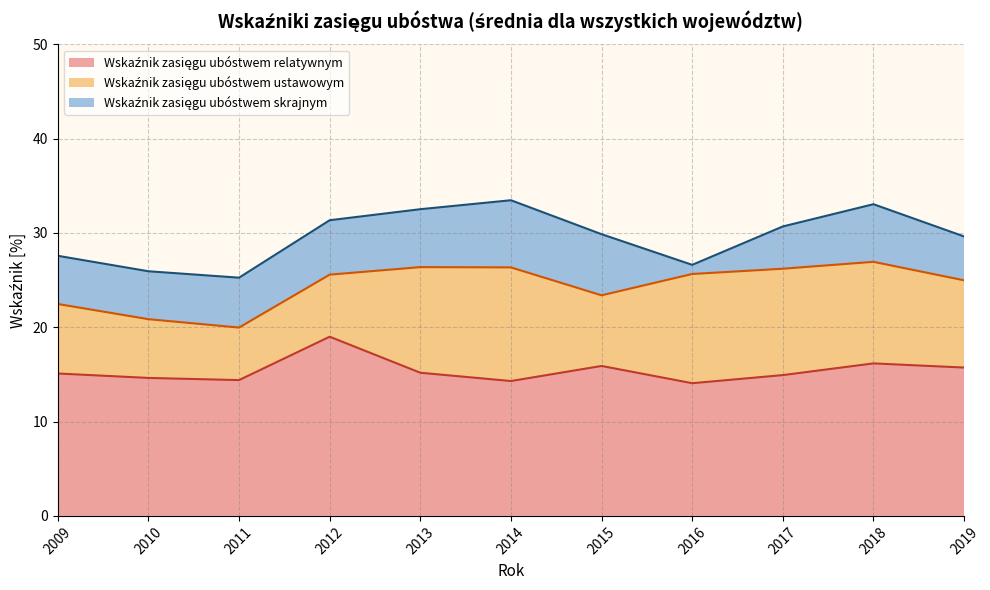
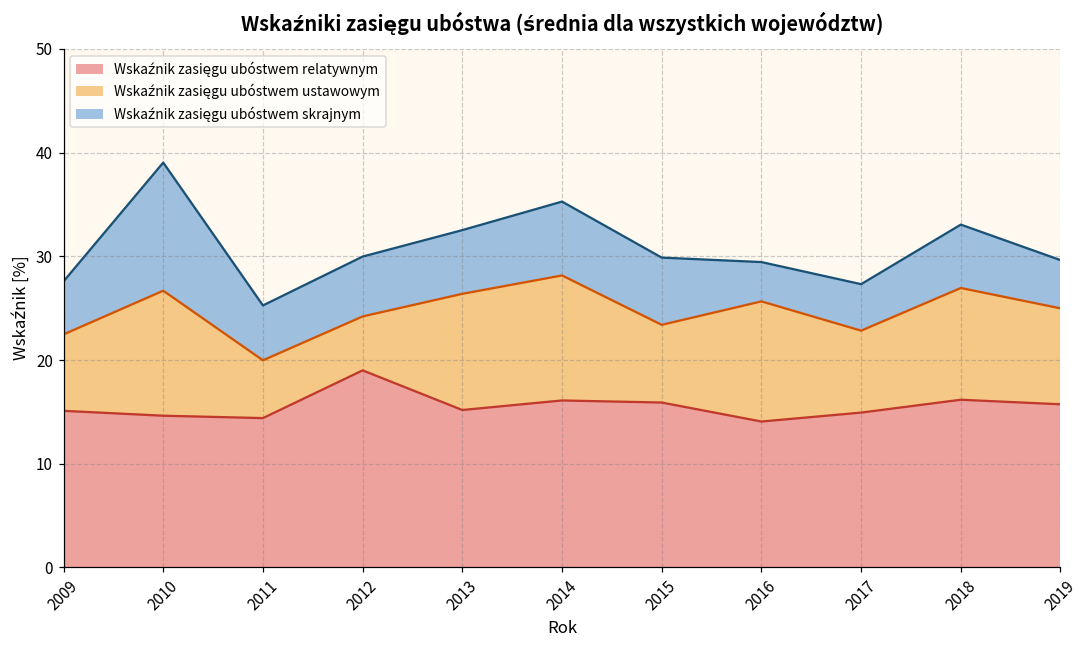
  {
    "Wskaźnik zasięgu ubóstwem relatywnym": {
      "2009": 15,
      "2010": 15,
      "2011": 14,
      "2012": 19,
      "2013": 15,
-     "2014": 14,
+     "2014": 16,
      "2015": 16,
      "2016": 14,
      "2017": 15,
      "2018": 16,
      "2019": 16
    },
    "Wskaźnik zasięgu ubóstwem ustawowym": {
      "2009": 7,
-     "2010": 6,
+     "2010": 12,
      "2011": 6,
-     "2012": 7,
+     "2012": 5,
      "2013": 11,
      "2014": 12,
      "2015": 7,
      "2016": 12,
-     "2017": 11,
+     "2017": 8,
      "2018": 11,
      "2019": 9
    },
    "Wskaźnik zasięgu ubóstwem skrajnym": {
      "2009": 5,
-     "2010": 5,
+     "2010": 12,
      "2011": 5,
      "2012": 6,
      "2013": 6,
      "2014": 7,
      "2015": 6,
-     "2016": 1,
+     "2016": 4,
      "2017": 4,
      "2018": 6,
      "2019": 5
    }
  }
